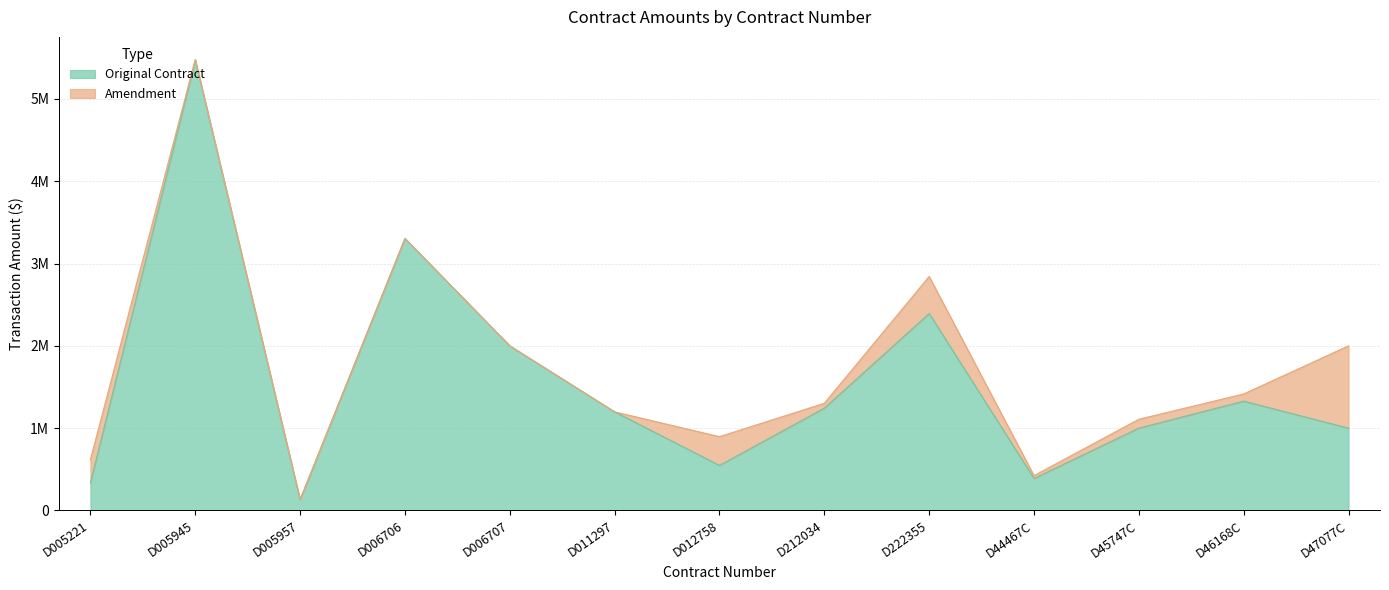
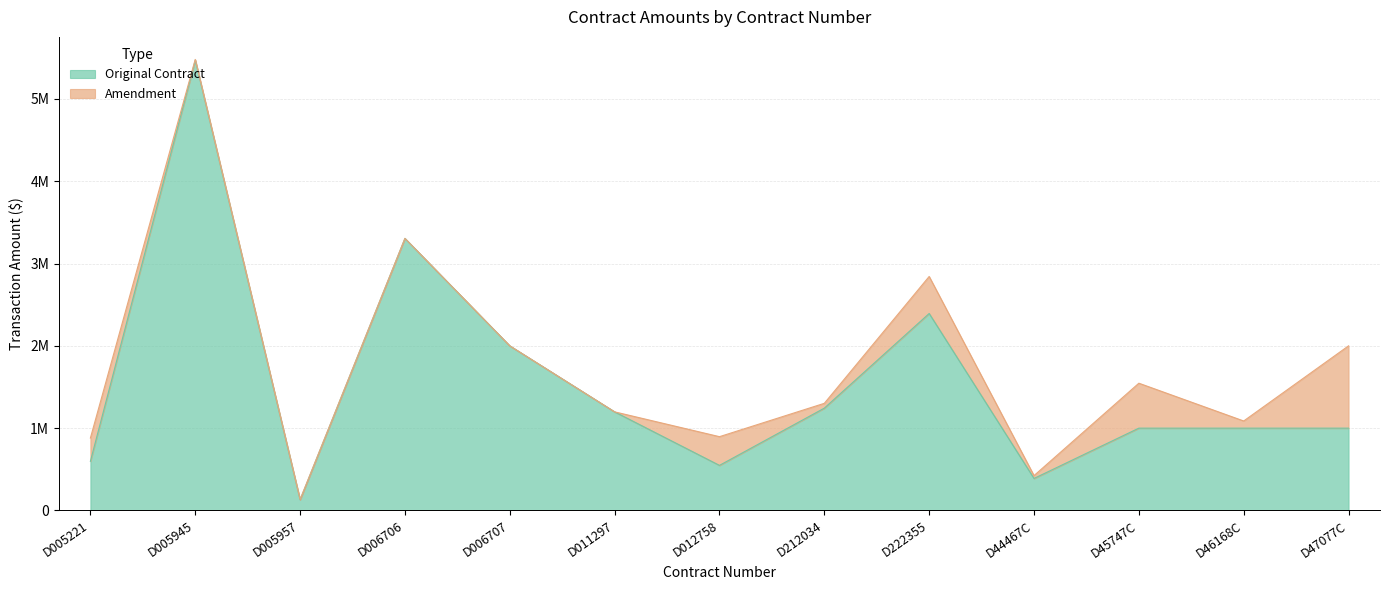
  {
    "Original Contract": {
-     "D005221": 300000,
+     "D005221": 600000,
      "D012758": 500000,
      "D212034": 1200000,
      "D222355": 2400000,
      "D44467C": 400000,
      "D45747C": 1000000,
-     "D46168C": 1300000,
+     "D46168C": 1000000,
      "D47077C": 1000000
    },
    "Amendment": {
      "D005221": 300000,
      "D012758": 300000,
      "D212034": 100000,
      "D222355": 500000,
      "D44467C": 0,
-     "D45747C": 100000,
+     "D45747C": 500000,
      "D46168C": 100000,
      "D47077C": 1000000
    }
  }
